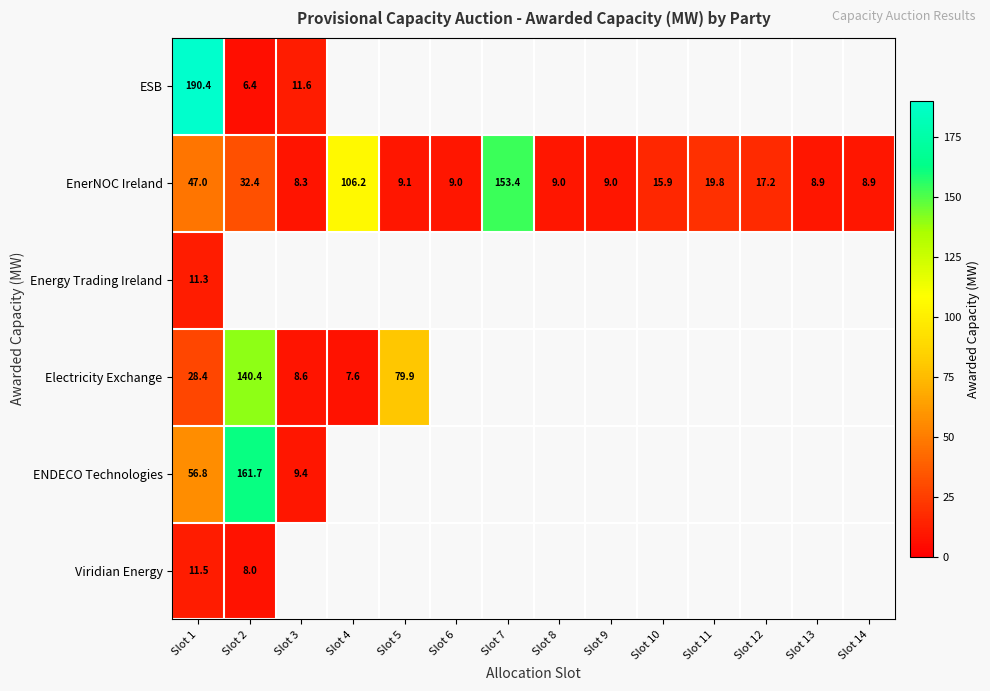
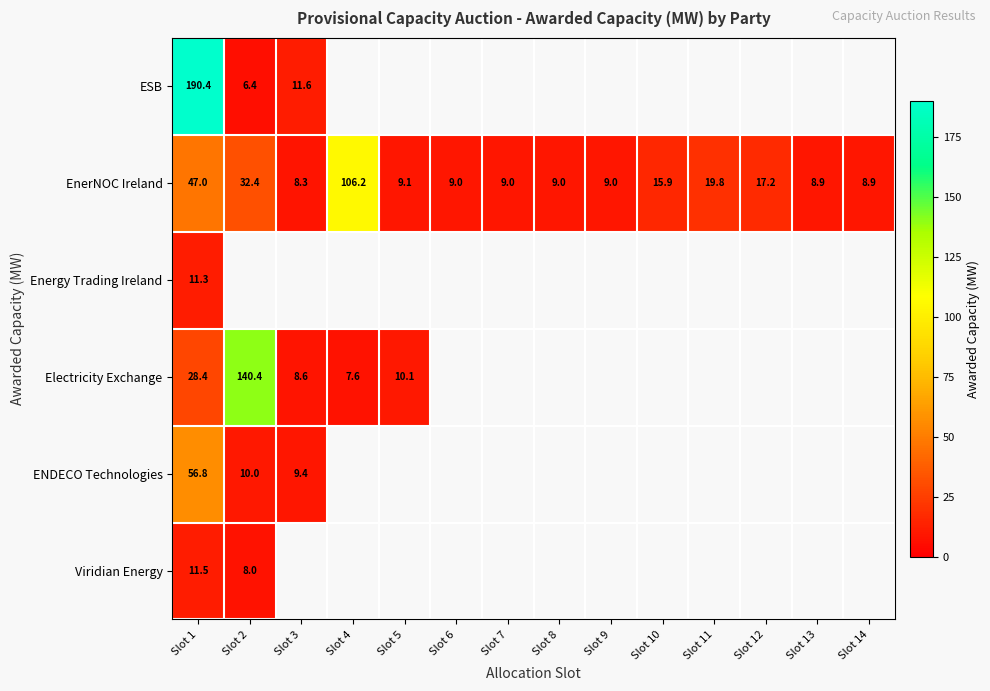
  {
    "ESB": {
      "Slot 1": 190.4,
      "Slot 2": 6.4,
      "Slot 3": 11.6
    },
    "EnerNOC Ireland": {
      "Slot 1": 47.0,
      "Slot 2": 32.4,
      "Slot 3": 8.3,
      "Slot 4": 106.2,
      "Slot 5": 9.1,
      "Slot 6": 9.0,
-     "Slot 7": 153.4,
+     "Slot 7": 9.0,
      "Slot 8": 9.0,
      "Slot 9": 9.0,
      "Slot 10": 15.9,
      "Slot 11": 19.8,
      "Slot 12": 17.2,
      "Slot 13": 8.9,
      "Slot 14": 8.9
    },
    "Energy Trading Ireland": {
      "Slot 1": 11.3
    },
    "Electricity Exchange": {
      "Slot 1": 28.4,
      "Slot 2": 140.4,
      "Slot 3": 8.6,
      "Slot 4": 7.6,
-     "Slot 5": 79.9
+     "Slot 5": 10.1
    },
    "ENDECO Technologies": {
      "Slot 1": 56.8,
-     "Slot 2": 161.7,
+     "Slot 2": 10.0,
      "Slot 3": 9.4
    },
    "Viridian Energy": {
      "Slot 1": 11.5,
      "Slot 2": 8.0
    }
  }
